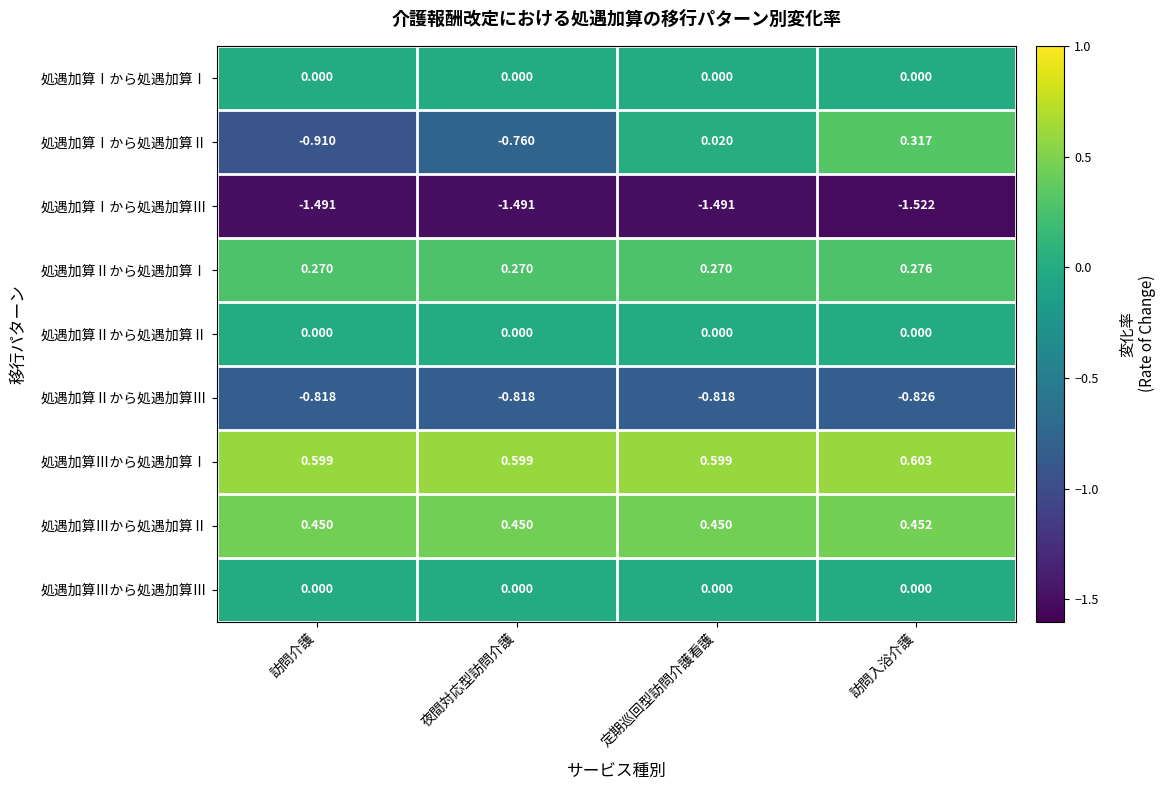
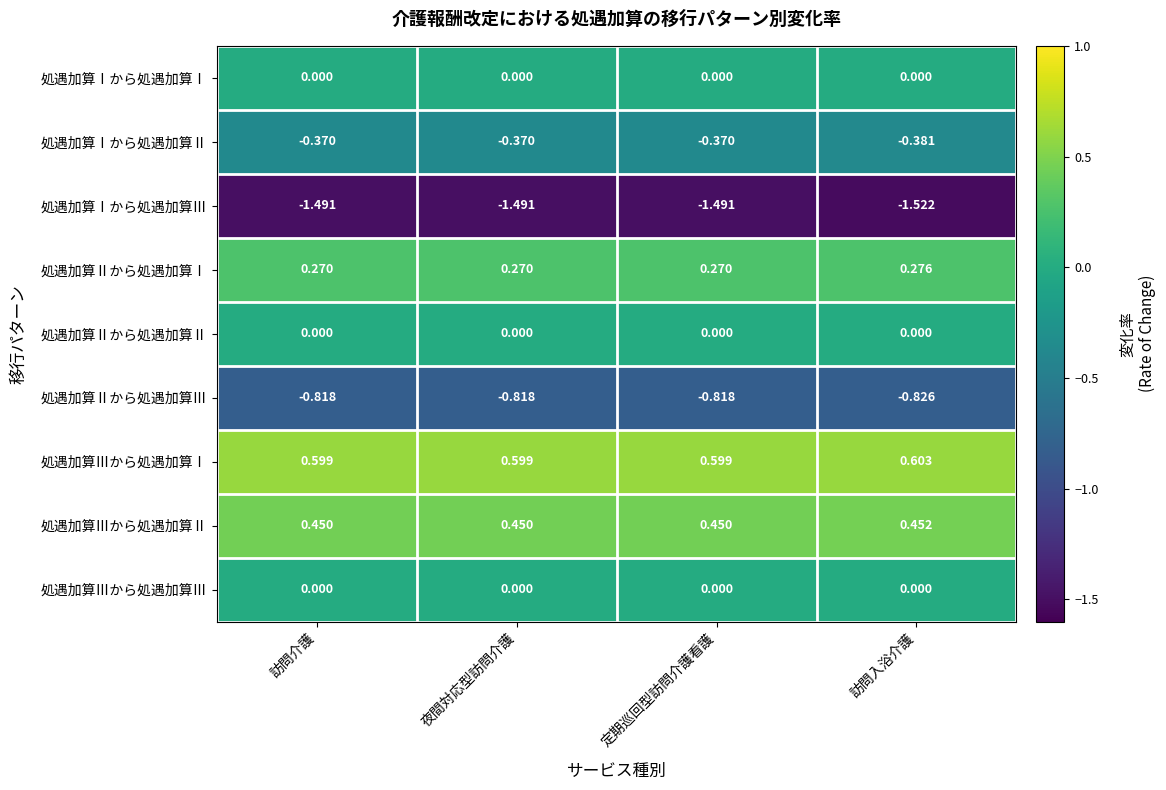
  {
    "処遇加算Ⅰから処遇加算Ⅰ": {
      "訪問介護": 0.000,
      "夜間対応型訪問介護": 0.000,
      "定期巡回型訪問介護看護": 0.000,
      "訪問入浴介護": 0.000
    },
    "処遇加算Ⅰから処遇加算Ⅱ": {
-     "訪問介護": -0.910,
-     "夜間対応型訪問介護": -0.760,
-     "定期巡回型訪問介護看護": 0.020,
-     "訪問入浴介護": 0.317
+     "訪問介護": -0.370,
+     "夜間対応型訪問介護": -0.370,
+     "定期巡回型訪問介護看護": -0.370,
+     "訪問入浴介護": -0.381
    },
    "処遇加算Ⅰから処遇加算Ⅲ": {
      "訪問介護": -1.491,
      "夜間対応型訪問介護": -1.491,
      "定期巡回型訪問介護看護": -1.491,
      "訪問入浴介護": -1.522
    },
    "処遇加算Ⅱから処遇加算Ⅰ": {
      "訪問介護": 0.270,
      "夜間対応型訪問介護": 0.270,
      "定期巡回型訪問介護看護": 0.270,
      "訪問入浴介護": 0.276
    },
    "処遇加算Ⅱから処遇加算Ⅱ": {
      "訪問介護": 0.000,
      "夜間対応型訪問介護": 0.000,
      "定期巡回型訪問介護看護": 0.000,
      "訪問入浴介護": 0.000
    },
    "処遇加算Ⅱから処遇加算Ⅲ": {
      "訪問介護": -0.818,
      "夜間対応型訪問介護": -0.818,
      "定期巡回型訪問介護看護": -0.818,
      "訪問入浴介護": -0.826
    },
    "処遇加算Ⅲから処遇加算Ⅰ": {
      "訪問介護": 0.599,
      "夜間対応型訪問介護": 0.599,
      "定期巡回型訪問介護看護": 0.599,
      "訪問入浴介護": 0.603
    },
    "処遇加算Ⅲから処遇加算Ⅱ": {
      "訪問介護": 0.450,
      "夜間対応型訪問介護": 0.450,
      "定期巡回型訪問介護看護": 0.450,
      "訪問入浴介護": 0.452
    },
    "処遇加算Ⅲから処遇加算Ⅲ": {
      "訪問介護": 0.000,
      "夜間対応型訪問介護": 0.000,
      "定期巡回型訪問介護看護": 0.000,
      "訪問入浴介護": 0.000
    }
  }
